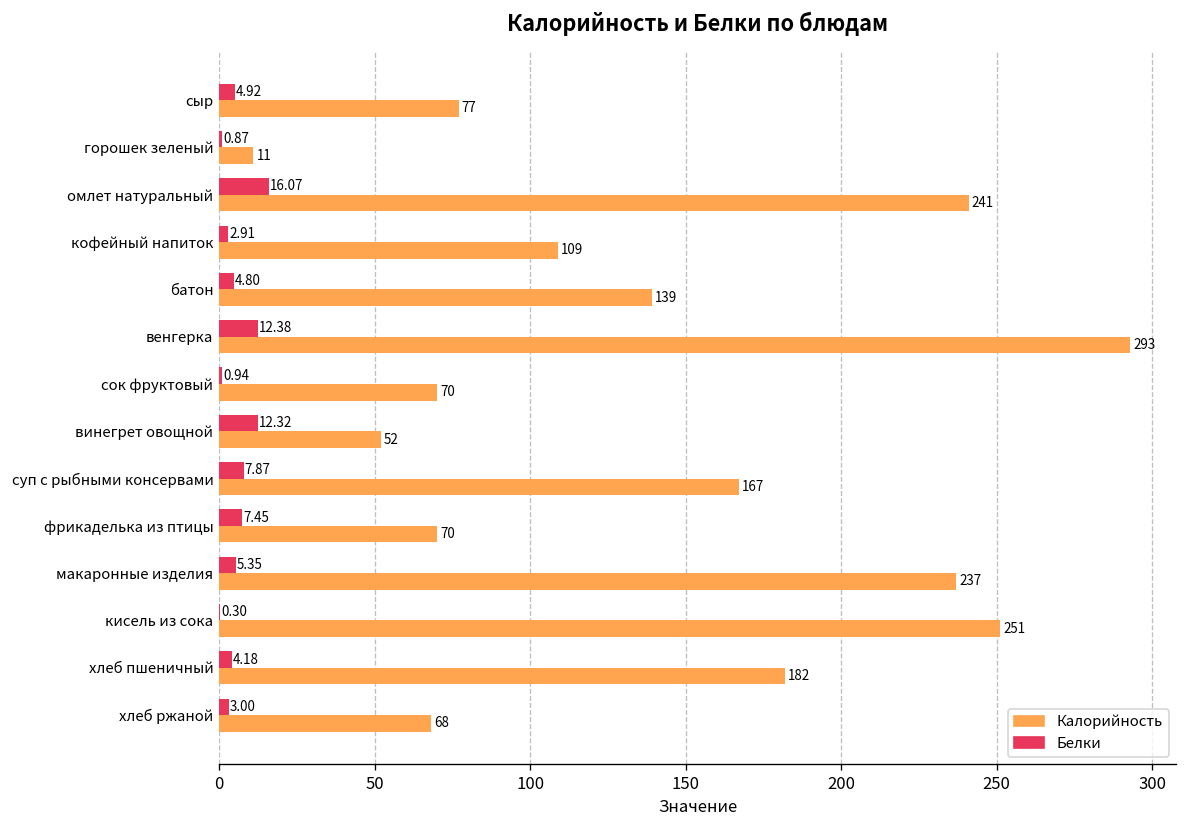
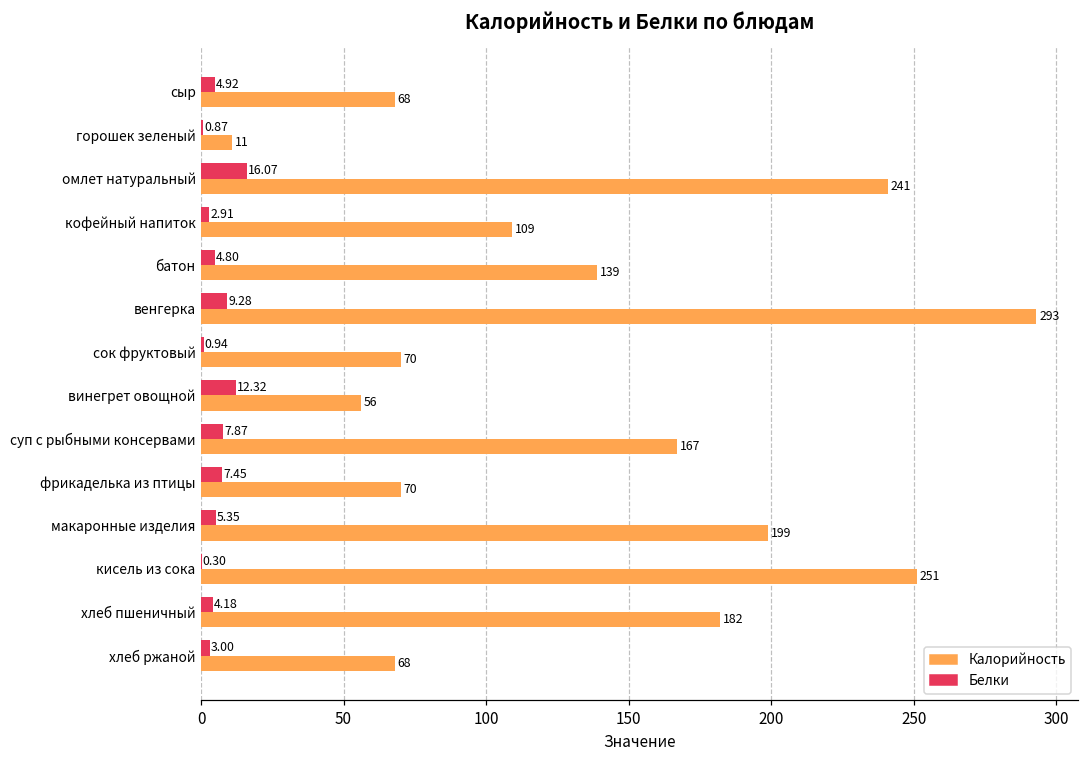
  {
    "Калорийность": {
-     "сыр": 77,
+     "сыр": 68,
      "горошек зеленый": 11,
      "омлет натуральный": 241,
      "кофейный напиток": 109,
      "батон": 139,
      "венгерка": 293,
      "сок фруктовый": 70,
-     "винегрет овощной": 52,
+     "винегрет овощной": 56,
      "суп с рыбными консервами": 167,
      "фрикаделька из птицы": 70,
-     "макаронные изделия": 237,
+     "макаронные изделия": 199,
      "кисель из сока": 251,
      "хлеб пшеничный": 182,
      "хлеб ржаной": 68
    },
    "Белки": {
      "сыр": 4.92,
      "горошек зеленый": 0.87,
      "омлет натуральный": 16.07,
      "кофейный напиток": 2.91,
      "батон": 4.80,
-     "венгерка": 12.38,
+     "венгерка": 9.28,
      "сок фруктовый": 0.94,
      "винегрет овощной": 12.32,
      "суп с рыбными консервами": 7.87,
      "фрикаделька из птицы": 7.45,
      "макаронные изделия": 5.35,
      "кисель из сока": 0.30,
      "хлеб пшеничный": 4.18,
      "хлеб ржаной": 3.00
    }
  }
